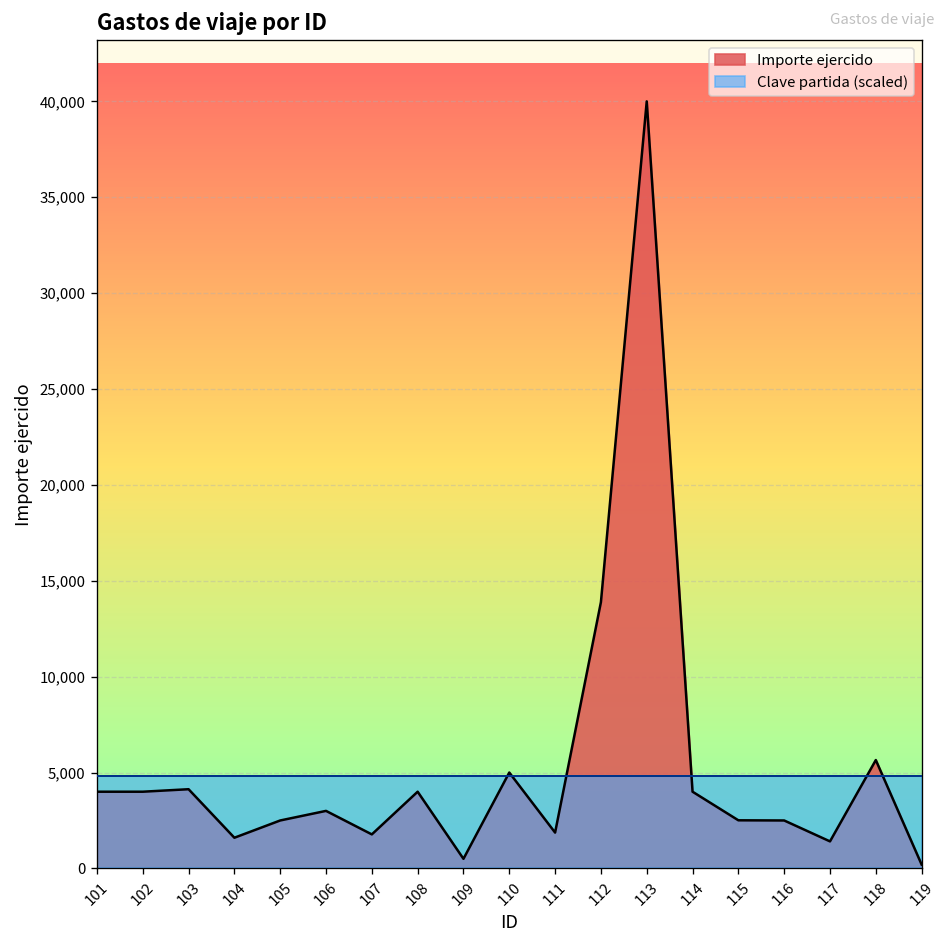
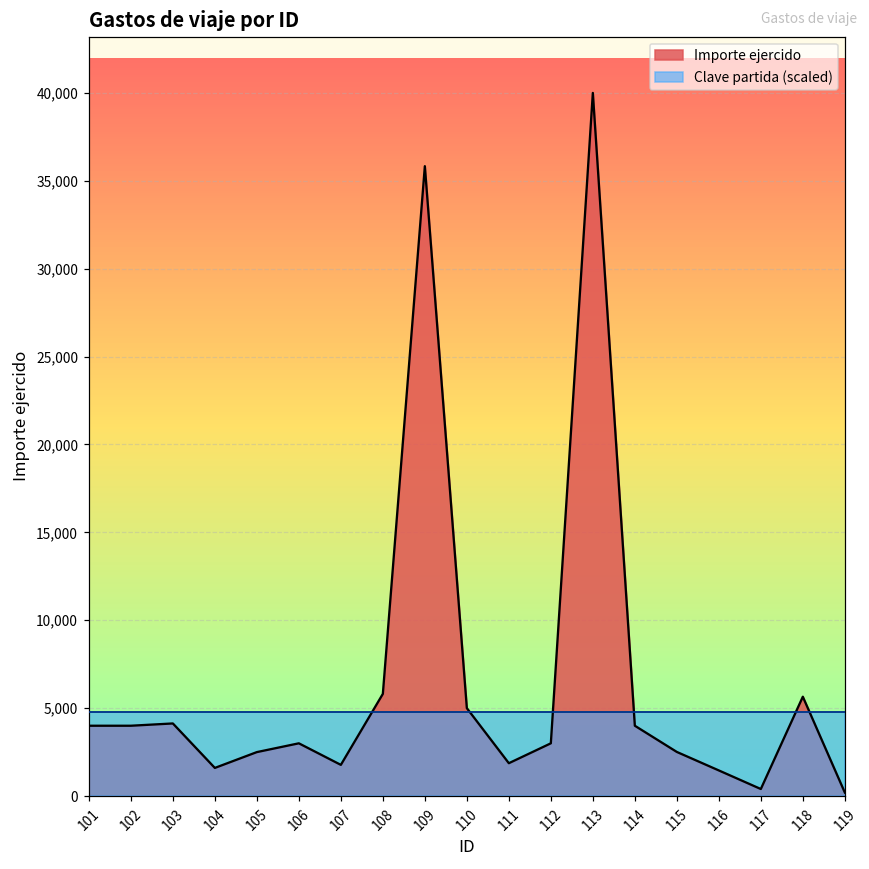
  {
    "Importe ejercido": {
      "101": "4,000",
      "102": "4,000",
      "103": "4,100",
      "104": "1,600",
      "105": "2,500",
      "106": "3,000",
      "107": "1,800",
-     "108": "4,000",
-     "109": "500",
+     "108": "5,800",
+     "109": "35,800",
      "110": "5,000",
      "111": "1,900",
-     "112": "13,900",
+     "112": "3,000",
      "113": "40,000",
      "114": "4,000",
      "115": "2,500",
-     "116": "2,500",
-     "117": "1,400",
+     "116": "1,500",
+     "117": "400",
      "118": "5,700",
      "119": "200"
    },
    "Clave partida (scaled)": {
      "101": "4,800",
      "102": "4,800",
      "103": "4,800",
      "104": "4,800",
      "105": "4,800",
      "106": "4,800",
      "107": "4,800",
      "108": "4,800",
      "109": "4,800",
      "110": "4,800",
      "111": "4,800",
      "112": "4,800",
      "113": "4,800",
      "114": "4,800",
      "115": "4,800",
      "116": "4,800",
      "117": "4,800",
      "118": "4,800",
      "119": "4,800"
    }
  }
